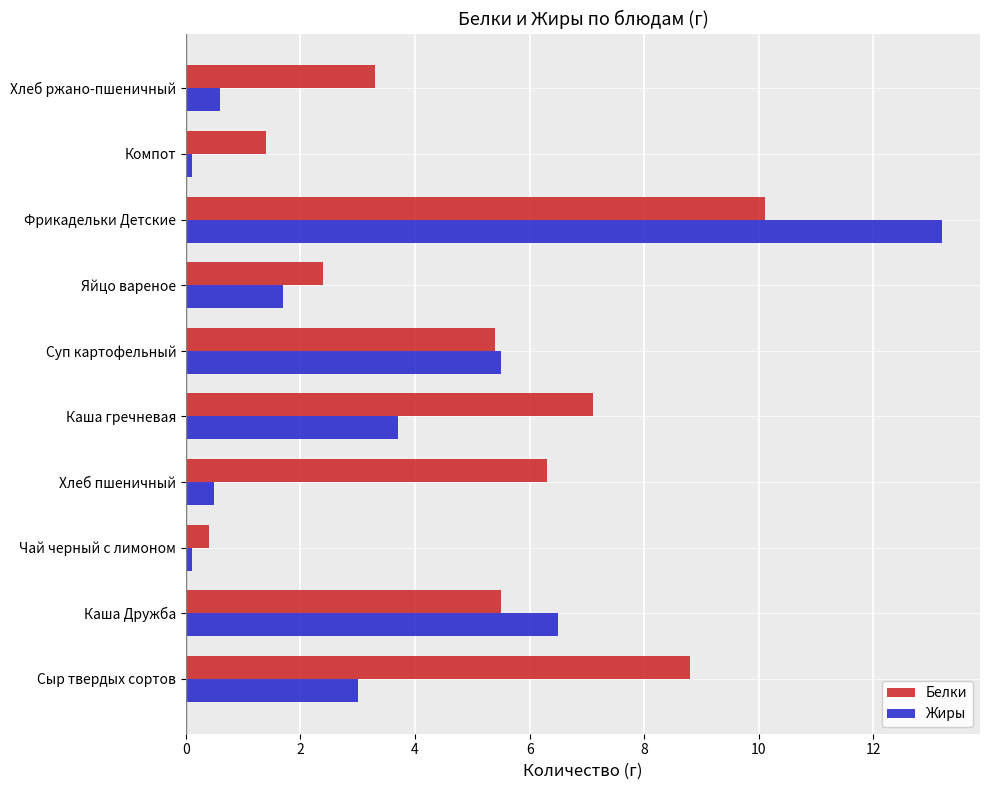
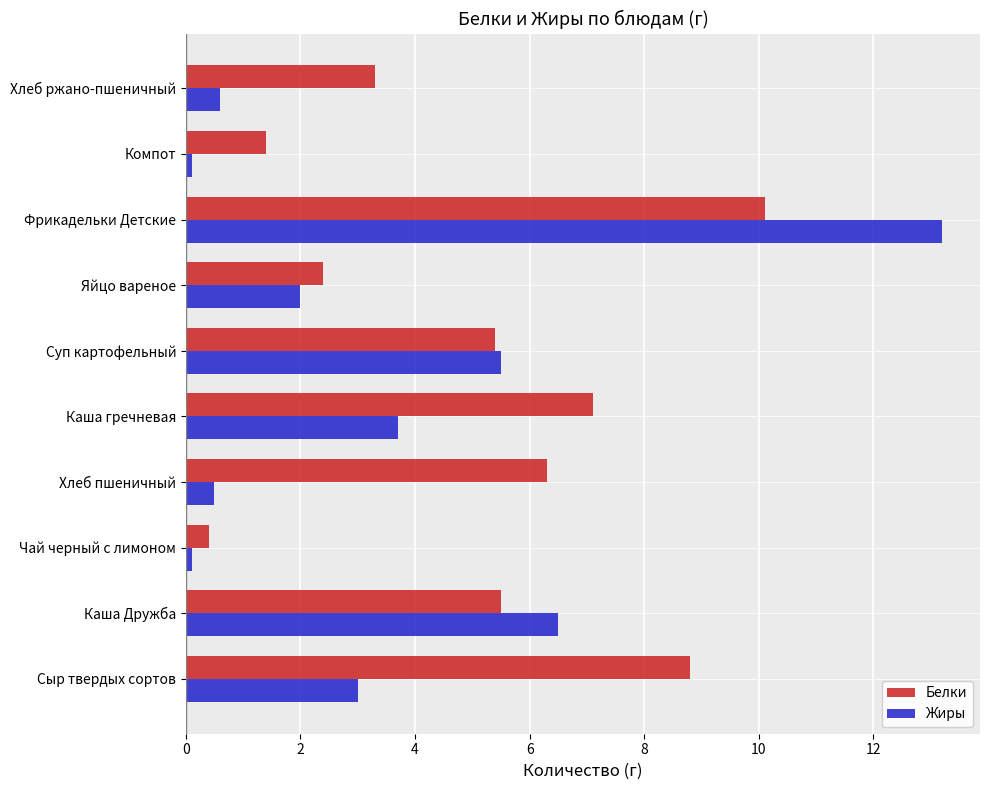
  {
    "Белки": {
      "Хлеб ржано-пшеничный": 3.3,
      "Компот": 1.4,
      "Фрикадельки Детские": 10.1,
      "Яйцо вареное": 2.4,
      "Суп картофельный": 5.4,
      "Каша гречневая": 7.1,
      "Хлеб пшеничный": 6.3,
      "Чай черный с лимоном": 0.4,
      "Каша Дружба": 5.5,
      "Сыр твердых сортов": 8.8
    },
    "Жиры": {
      "Хлеб ржано-пшеничный": 0.6,
      "Компот": 0.1,
      "Фрикадельки Детские": 13.2,
-     "Яйцо вареное": 1.7,
+     "Яйцо вареное": 2.0,
      "Суп картофельный": 5.5,
      "Каша гречневая": 3.7,
      "Хлеб пшеничный": 0.5,
      "Чай черный с лимоном": 0.1,
      "Каша Дружба": 6.5,
      "Сыр твердых сортов": 3.0
    }
  }
